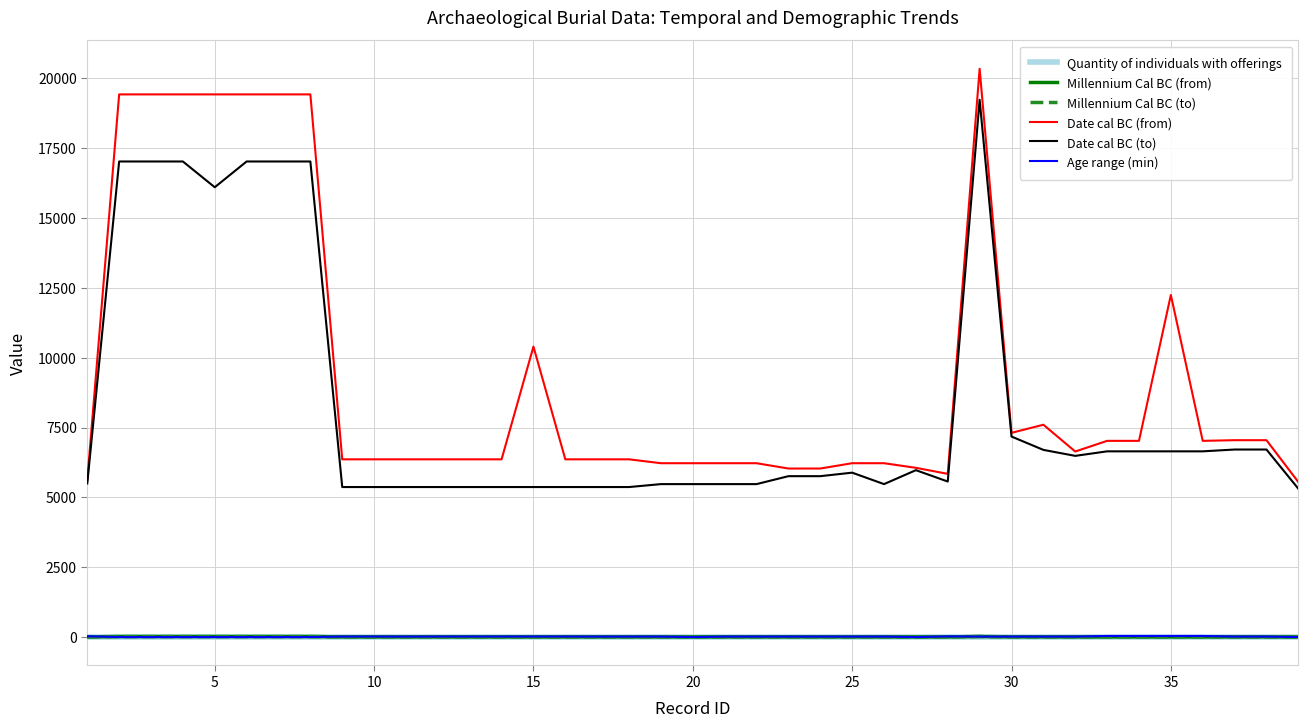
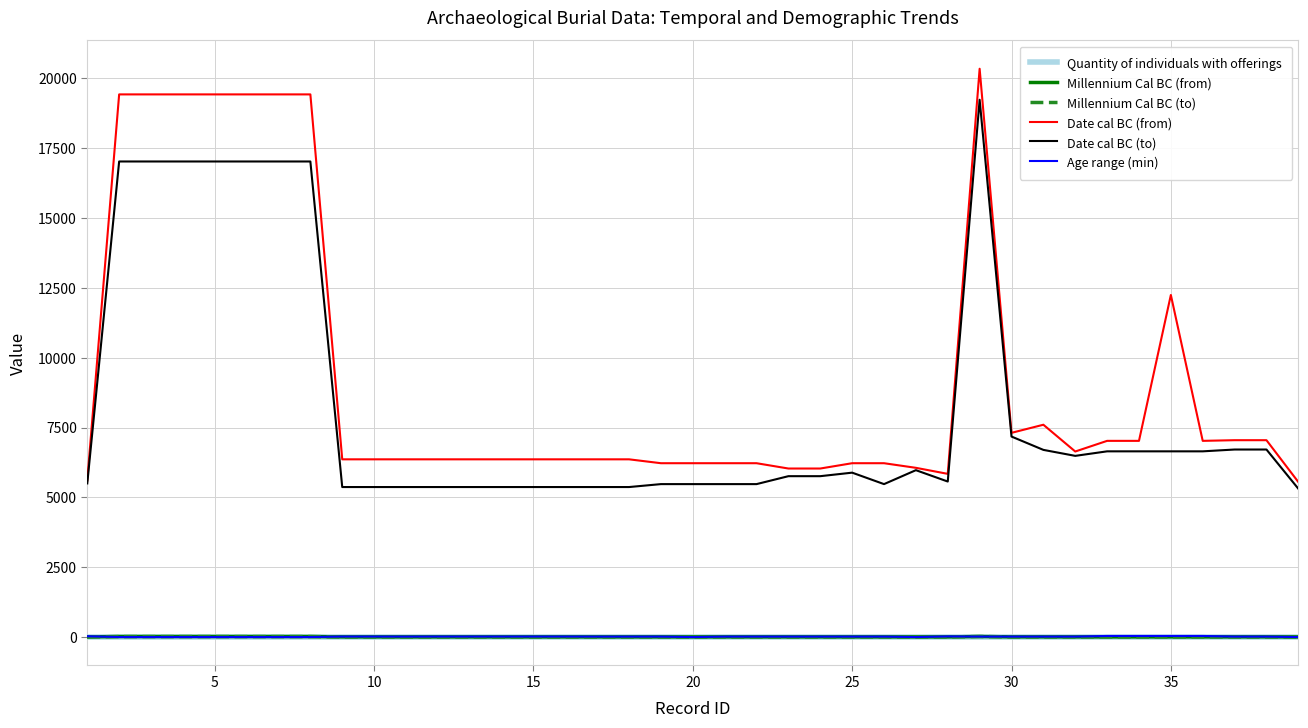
  {
    "Date cal BC (from)": {
      "5": 19400,
      "10": 6400,
-     "15": 10400,
+     "15": 6400,
      "20": 6200,
      "25": 6200,
      "30": 7300,
      "35": 12200
    },
    "Date cal BC (to)": {
-     "5": 16100,
+     "5": 17000,
      "10": 5400,
      "15": 5400,
      "20": 5500,
      "25": 5900,
      "30": 7200,
      "35": 6600
    }
  }
